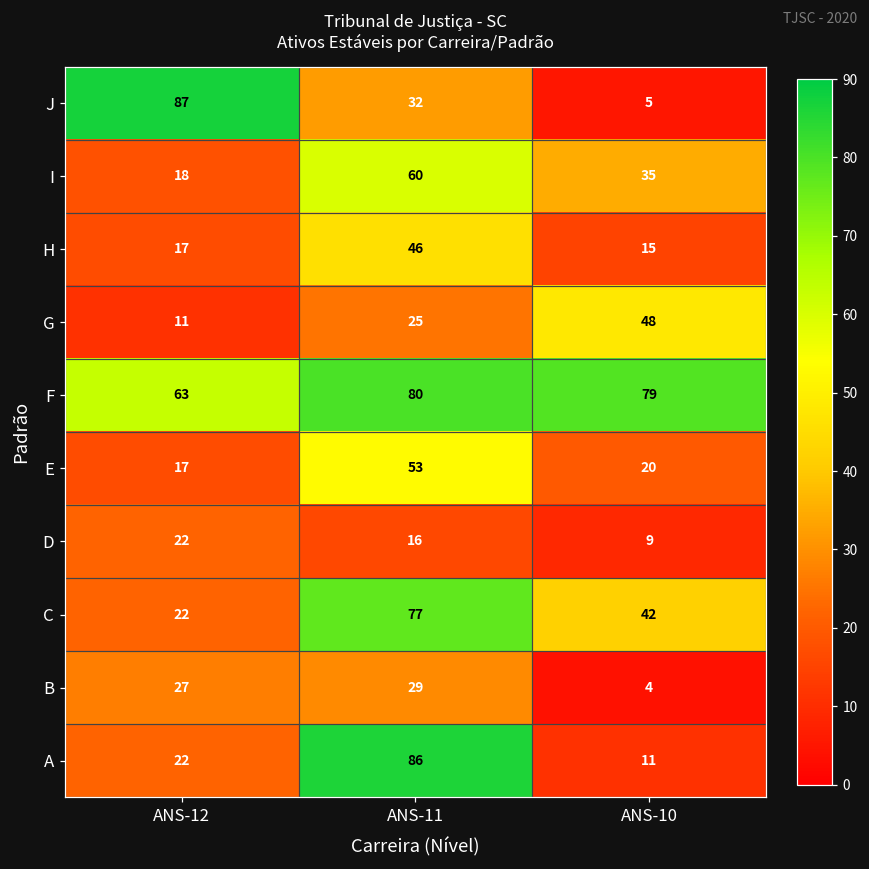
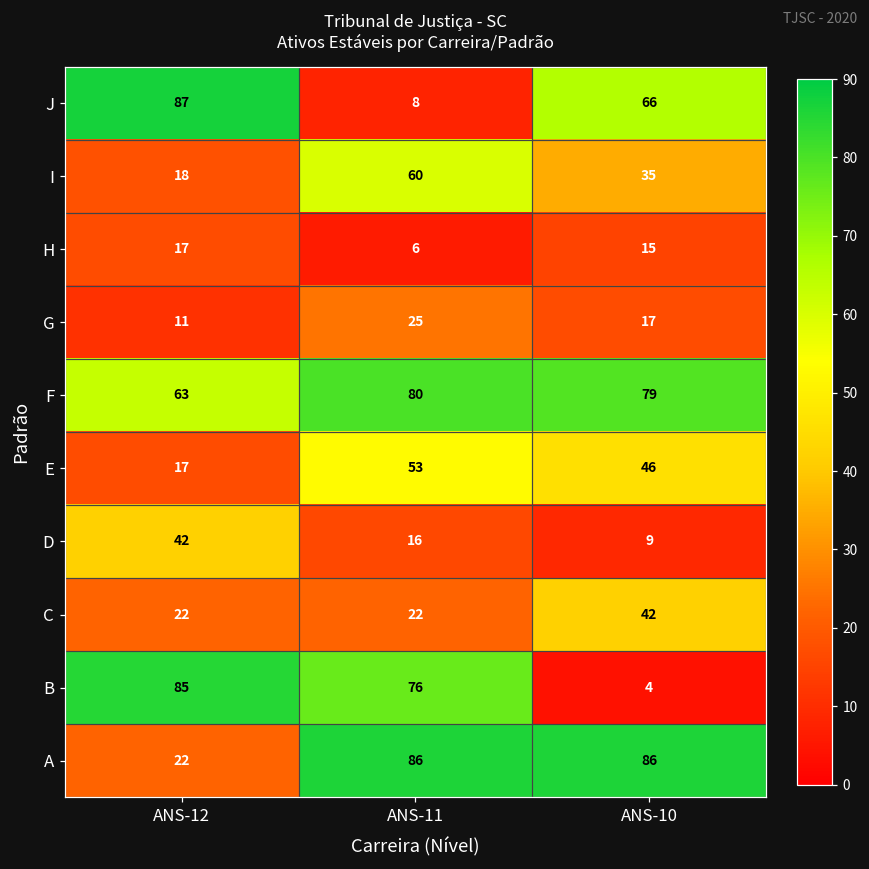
  {
    "J": {
      "ANS-12": 87,
-     "ANS-11": 32,
-     "ANS-10": 5
+     "ANS-11": 8,
+     "ANS-10": 66
    },
    "I": {
      "ANS-12": 18,
      "ANS-11": 60,
      "ANS-10": 35
    },
    "H": {
      "ANS-12": 17,
-     "ANS-11": 46,
+     "ANS-11": 6,
      "ANS-10": 15
    },
    "G": {
      "ANS-12": 11,
      "ANS-11": 25,
-     "ANS-10": 48
+     "ANS-10": 17
    },
    "F": {
      "ANS-12": 63,
      "ANS-11": 80,
      "ANS-10": 79
    },
    "E": {
      "ANS-12": 17,
      "ANS-11": 53,
-     "ANS-10": 20
+     "ANS-10": 46
    },
    "D": {
-     "ANS-12": 22,
+     "ANS-12": 42,
      "ANS-11": 16,
      "ANS-10": 9
    },
    "C": {
      "ANS-12": 22,
-     "ANS-11": 77,
+     "ANS-11": 22,
      "ANS-10": 42
    },
    "B": {
-     "ANS-12": 27,
-     "ANS-11": 29,
+     "ANS-12": 85,
+     "ANS-11": 76,
      "ANS-10": 4
    },
    "A": {
      "ANS-12": 22,
      "ANS-11": 86,
-     "ANS-10": 11
+     "ANS-10": 86
    }
  }
